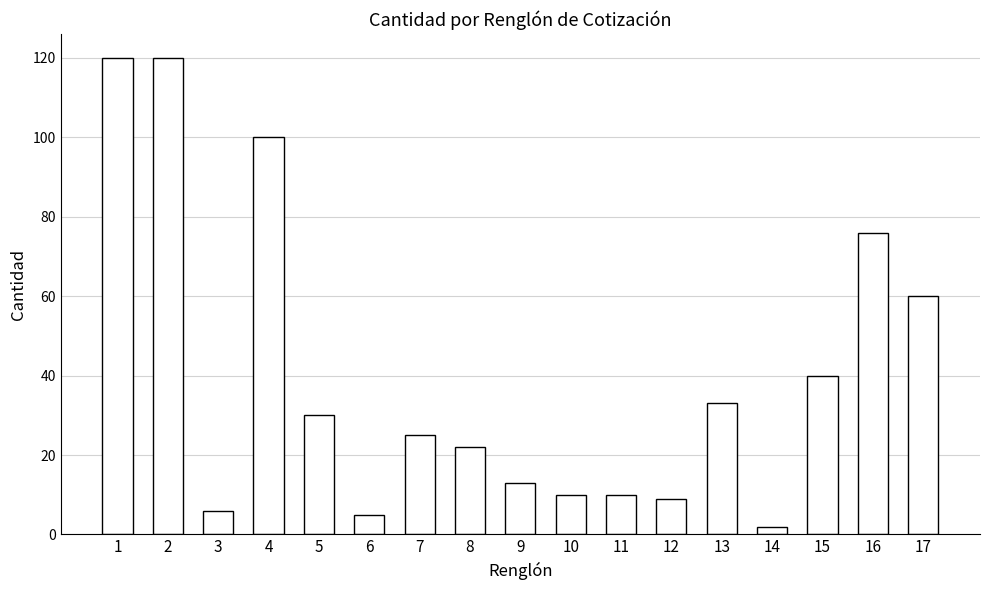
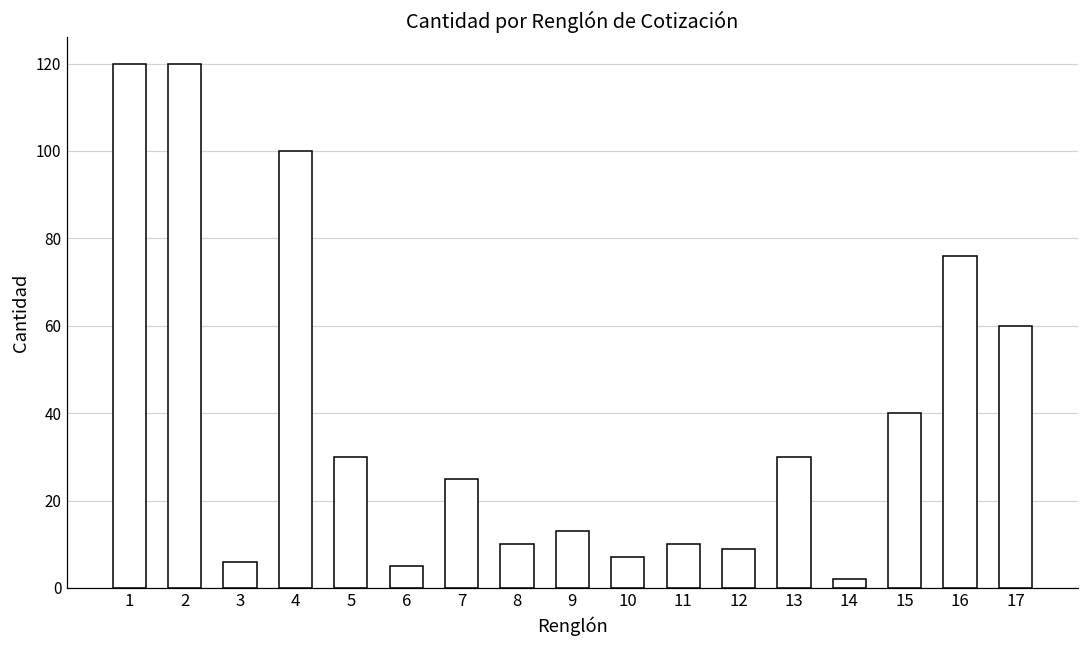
  {
    "1": 120,
    "2": 120,
    "3": 6,
    "4": 100,
    "5": 30,
    "6": 5,
    "7": 25,
-   "8": 22,
+   "8": 10,
    "9": 13,
-   "10": 10,
+   "10": 7,
    "11": 10,
    "12": 9,
-   "13": 33,
+   "13": 30,
    "14": 2,
    "15": 40,
    "16": 76,
    "17": 60
  }
